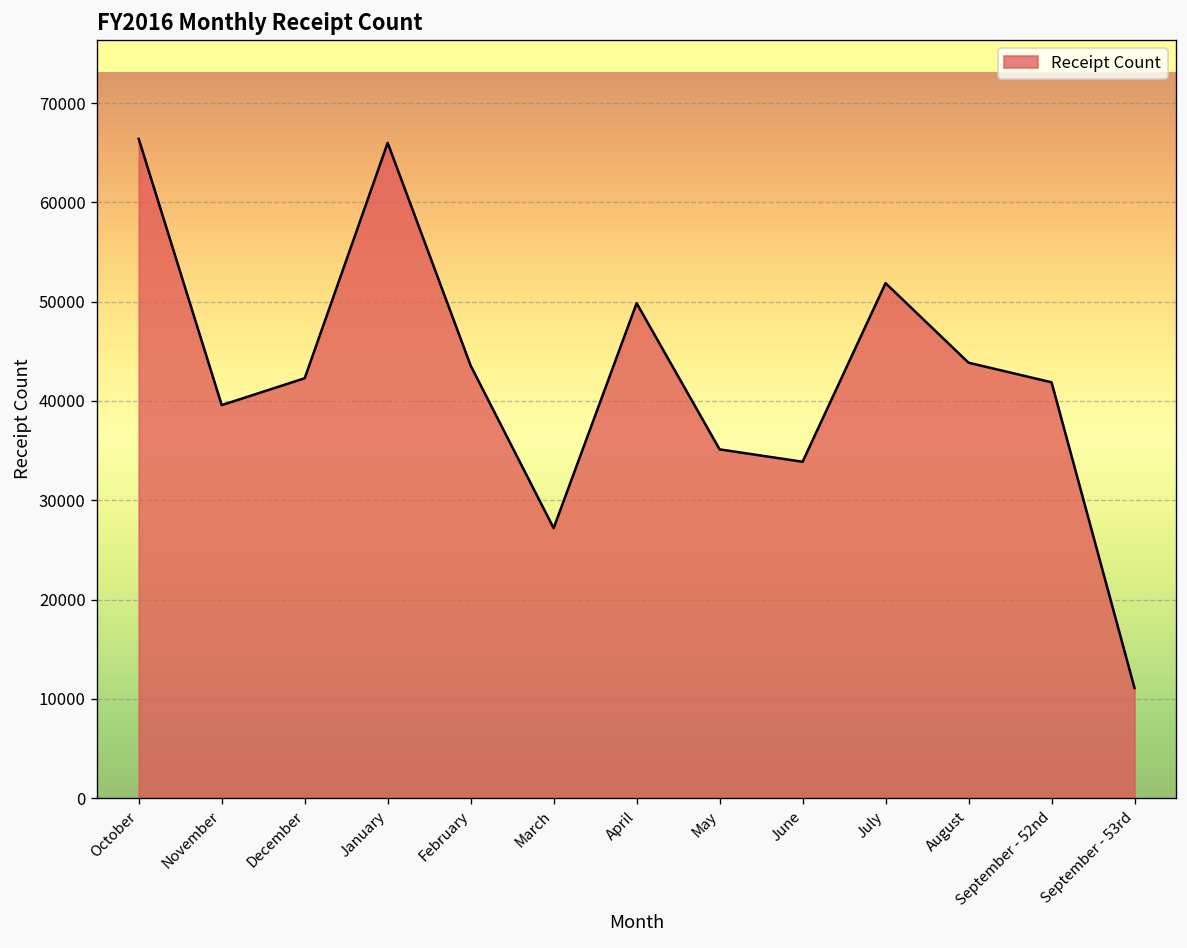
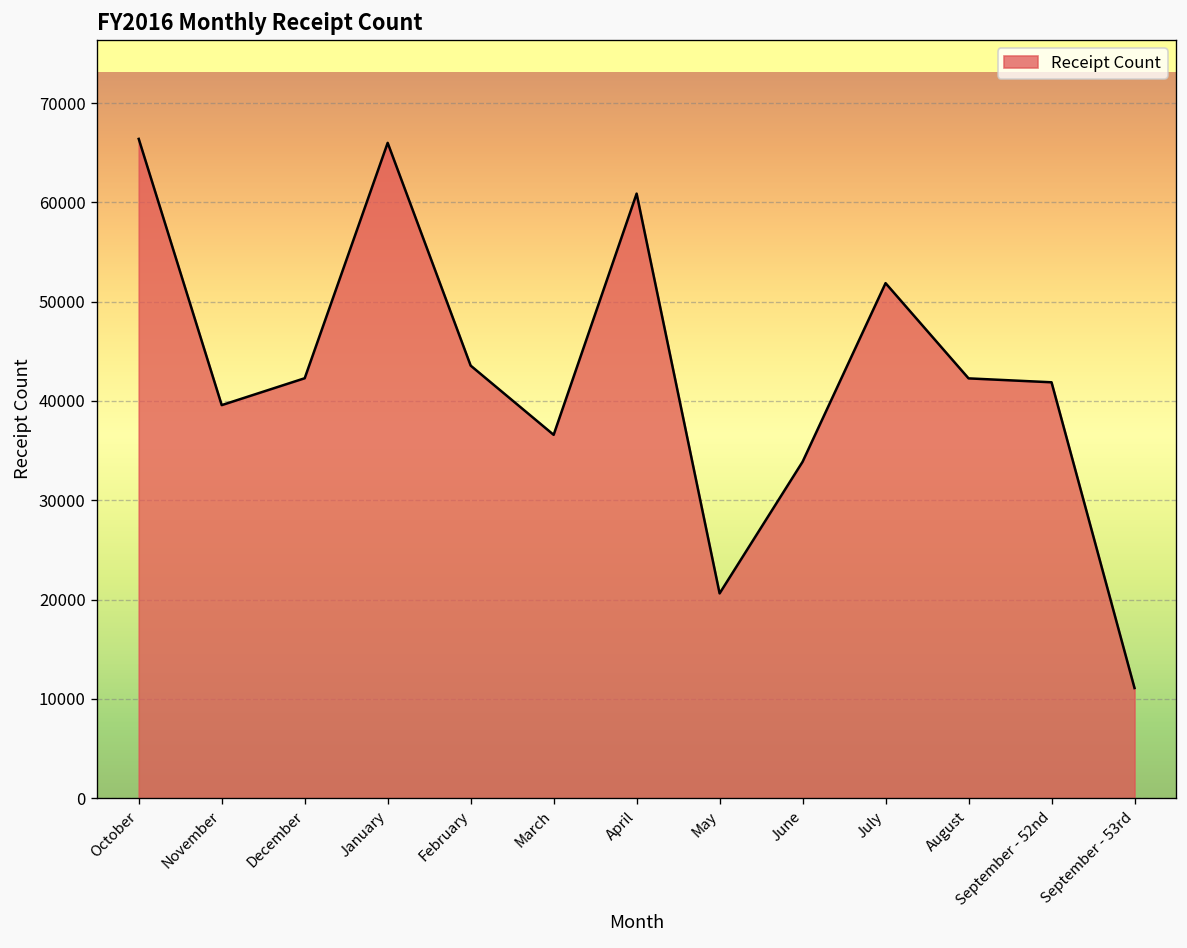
  {
    "October": 66000,
    "November": 40000,
    "December": 42000,
    "January": 66000,
    "February": 44000,
-   "March": 27000,
-   "April": 50000,
-   "May": 35000,
+   "March": 37000,
+   "April": 61000,
+   "May": 21000,
    "June": 34000,
    "July": 52000,
-   "August": 44000,
+   "August": 42000,
    "September - 52nd": 42000,
    "September - 53rd": 11000
  }
